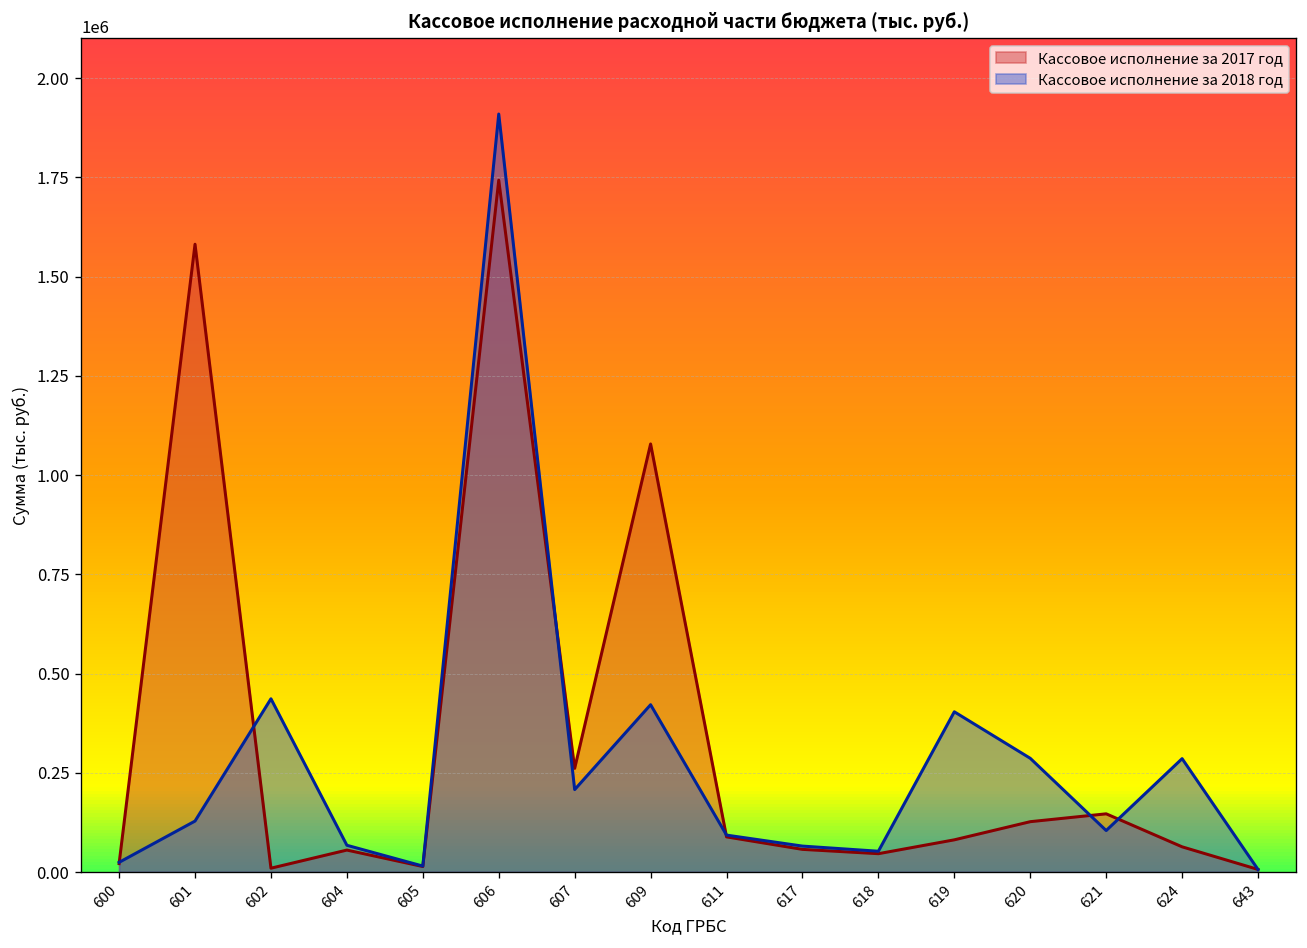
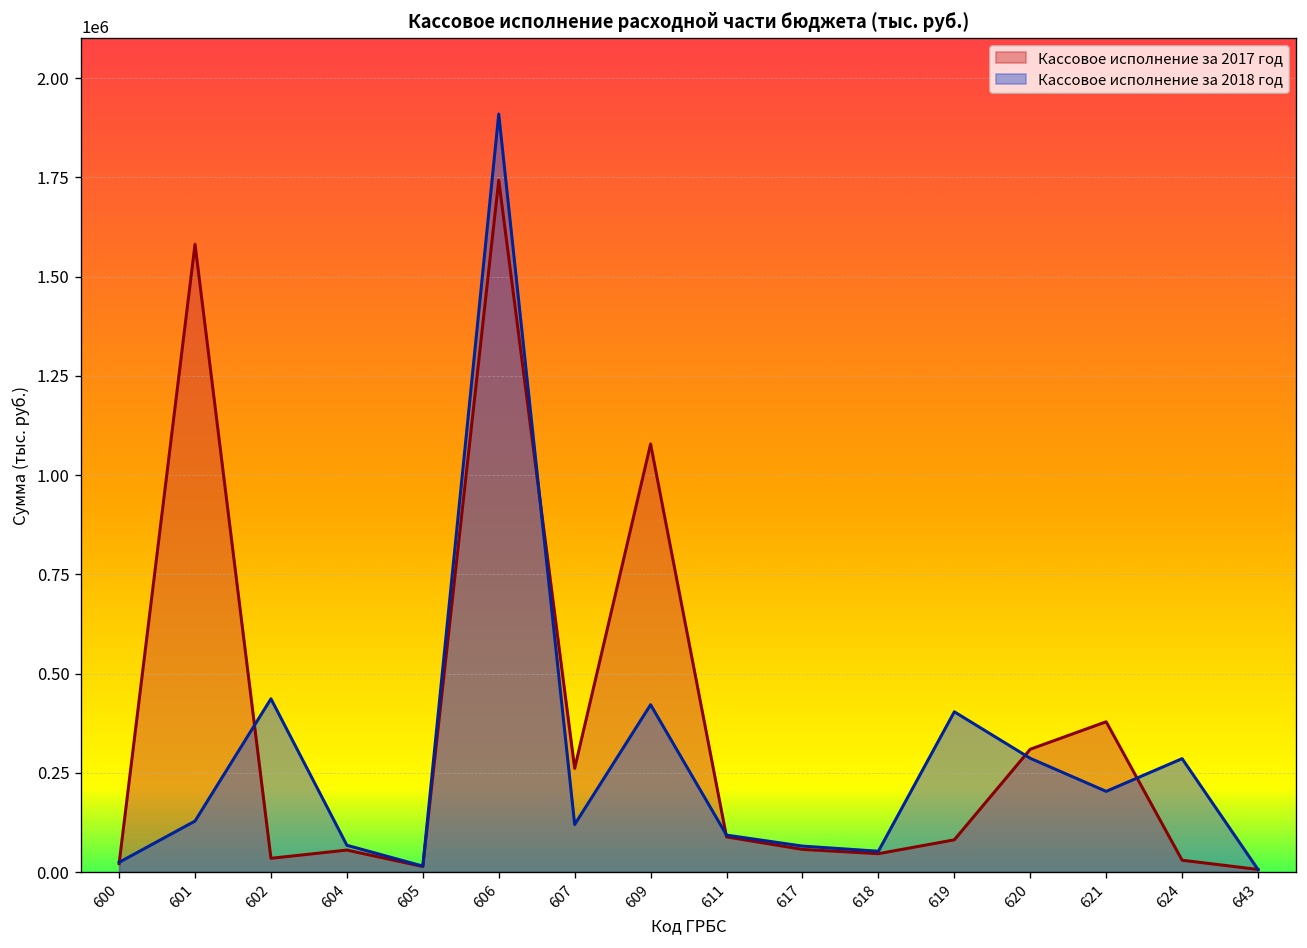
  {
    "Кассовое исполнение за 2017 год": {
      "601": 1580000,
-     "602": 10000,
+     "602": 30000,
      "604": 60000,
      "606": 1740000,
      "607": 260000,
      "609": 1080000,
      "617": 60000,
      "619": 80000,
-     "620": 130000,
-     "621": 150000,
-     "624": 60000
+     "620": 310000,
+     "621": 380000,
+     "624": 30000
    },
    "Кассовое исполнение за 2018 год": {
      "601": 130000,
      "602": 440000,
      "604": 70000,
      "606": 1910000,
-     "607": 210000,
+     "607": 120000,
      "609": 420000,
      "617": 70000,
      "619": 400000,
      "620": 290000,
-     "621": 100000,
+     "621": 200000,
      "624": 290000
    }
  }
